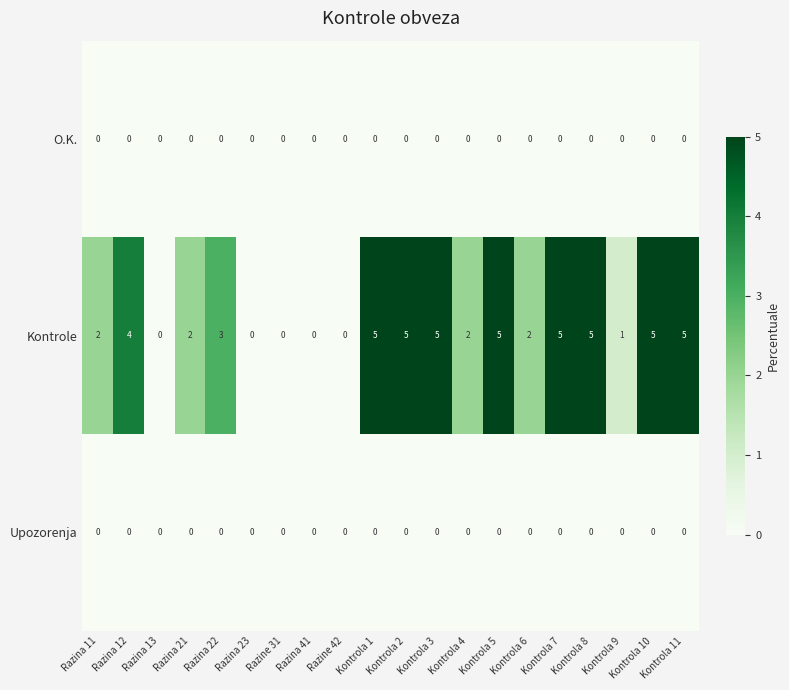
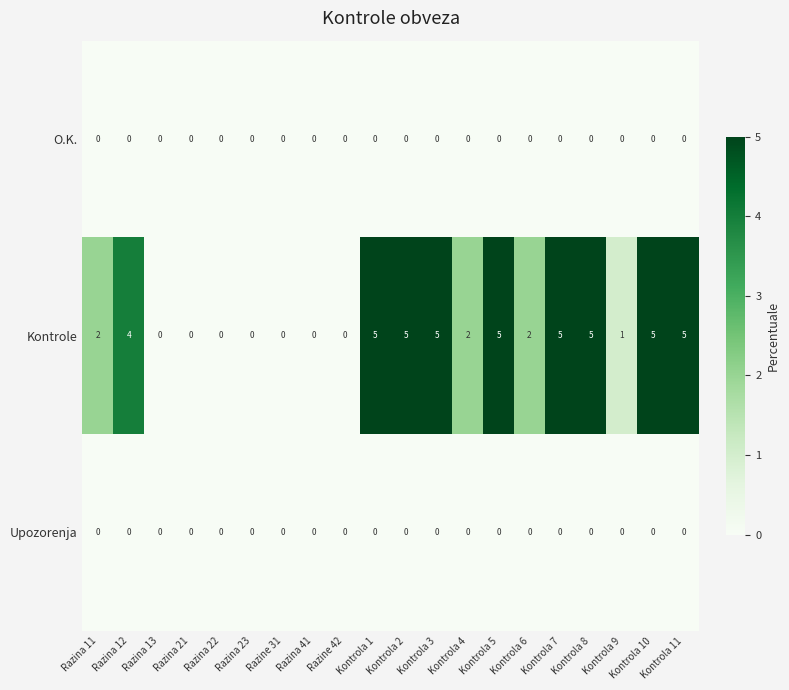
  {
    "O.K.": {
      "Razina 11": 0,
      "Razina 12": 0,
      "Razina 13": 0,
      "Razina 21": 0,
      "Razina 22": 0,
      "Razina 23": 0,
      "Razine 31": 0,
      "Razina 41": 0,
      "Razine 42": 0,
      "Kontrola 1": 0,
      "Kontrola 2": 0,
      "Kontrola 3": 0,
      "Kontrola 4": 0,
      "Kontrola 5": 0,
      "Kontrola 6": 0,
      "Kontrola 7": 0,
      "Kontrola 8": 0,
      "Kontrola 9": 0,
      "Kontrola 10": 0,
      "Kontrola 11": 0
    },
    "Kontrole": {
      "Razina 11": 2,
      "Razina 12": 4,
      "Razina 13": 0,
-     "Razina 21": 2,
-     "Razina 22": 3,
+     "Razina 21": 0,
+     "Razina 22": 0,
      "Razina 23": 0,
      "Razine 31": 0,
      "Razina 41": 0,
      "Razine 42": 0,
      "Kontrola 1": 5,
      "Kontrola 2": 5,
      "Kontrola 3": 5,
      "Kontrola 4": 2,
      "Kontrola 5": 5,
      "Kontrola 6": 2,
      "Kontrola 7": 5,
      "Kontrola 8": 5,
      "Kontrola 9": 1,
      "Kontrola 10": 5,
      "Kontrola 11": 5
    },
    "Upozorenja": {
      "Razina 11": 0,
      "Razina 12": 0,
      "Razina 13": 0,
      "Razina 21": 0,
      "Razina 22": 0,
      "Razina 23": 0,
      "Razine 31": 0,
      "Razina 41": 0,
      "Razine 42": 0,
      "Kontrola 1": 0,
      "Kontrola 2": 0,
      "Kontrola 3": 0,
      "Kontrola 4": 0,
      "Kontrola 5": 0,
      "Kontrola 6": 0,
      "Kontrola 7": 0,
      "Kontrola 8": 0,
      "Kontrola 9": 0,
      "Kontrola 10": 0,
      "Kontrola 11": 0
    }
  }
